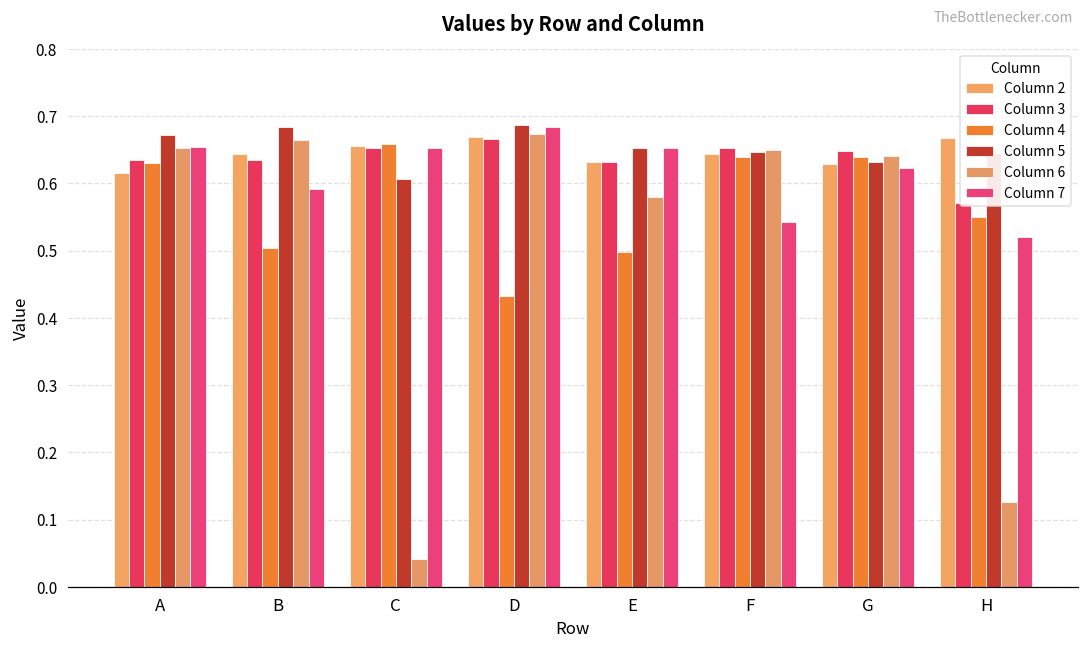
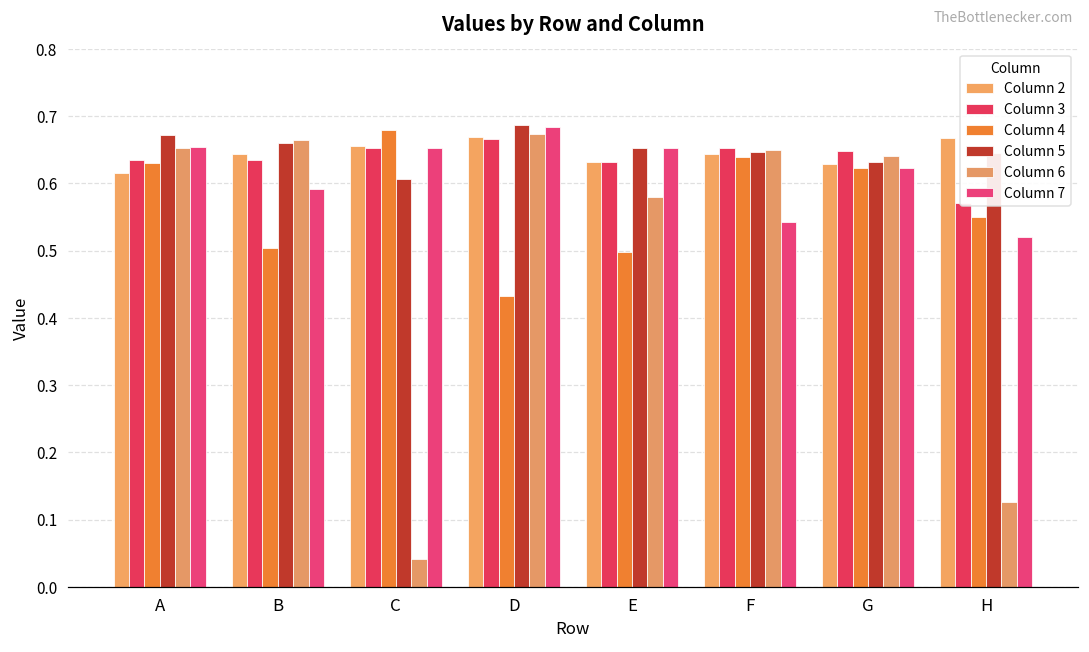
  {
    "Column 4": {
      "A": 0.63,
      "B": 0.50,
-     "C": 0.66,
+     "C": 0.68,
      "D": 0.43,
      "E": 0.50,
      "F": 0.64,
-     "G": 0.64,
+     "G": 0.62,
      "H": 0.55
    },
    "Column 5": {
      "A": 0.67,
-     "B": 0.68,
+     "B": 0.66,
      "C": 0.61,
      "D": 0.69,
      "E": 0.65,
      "F": 0.65,
      "G": 0.63
    }
  }
